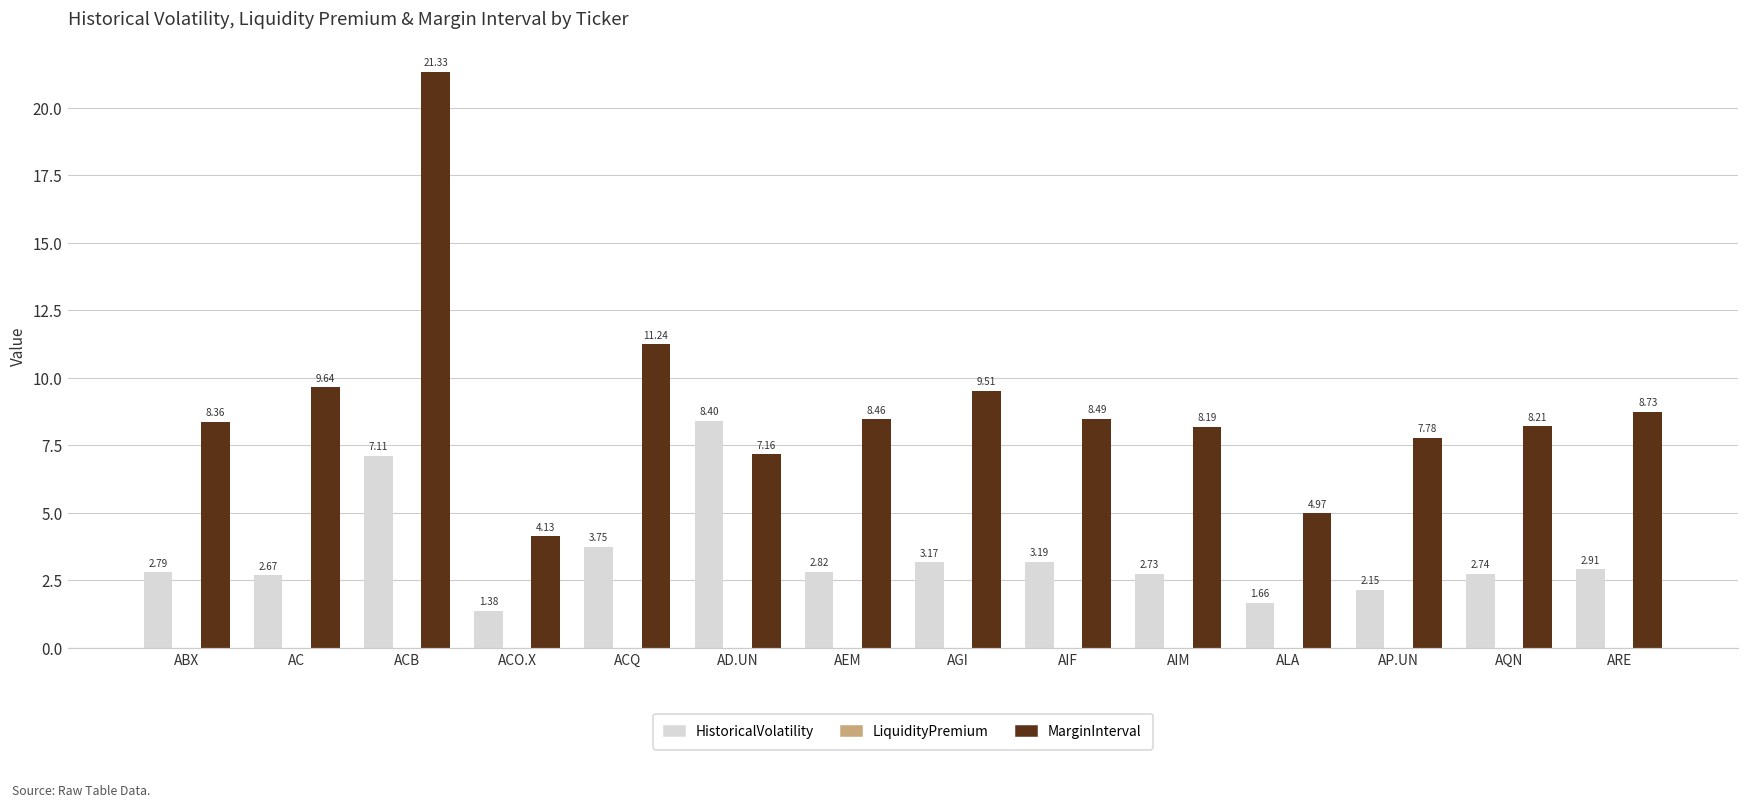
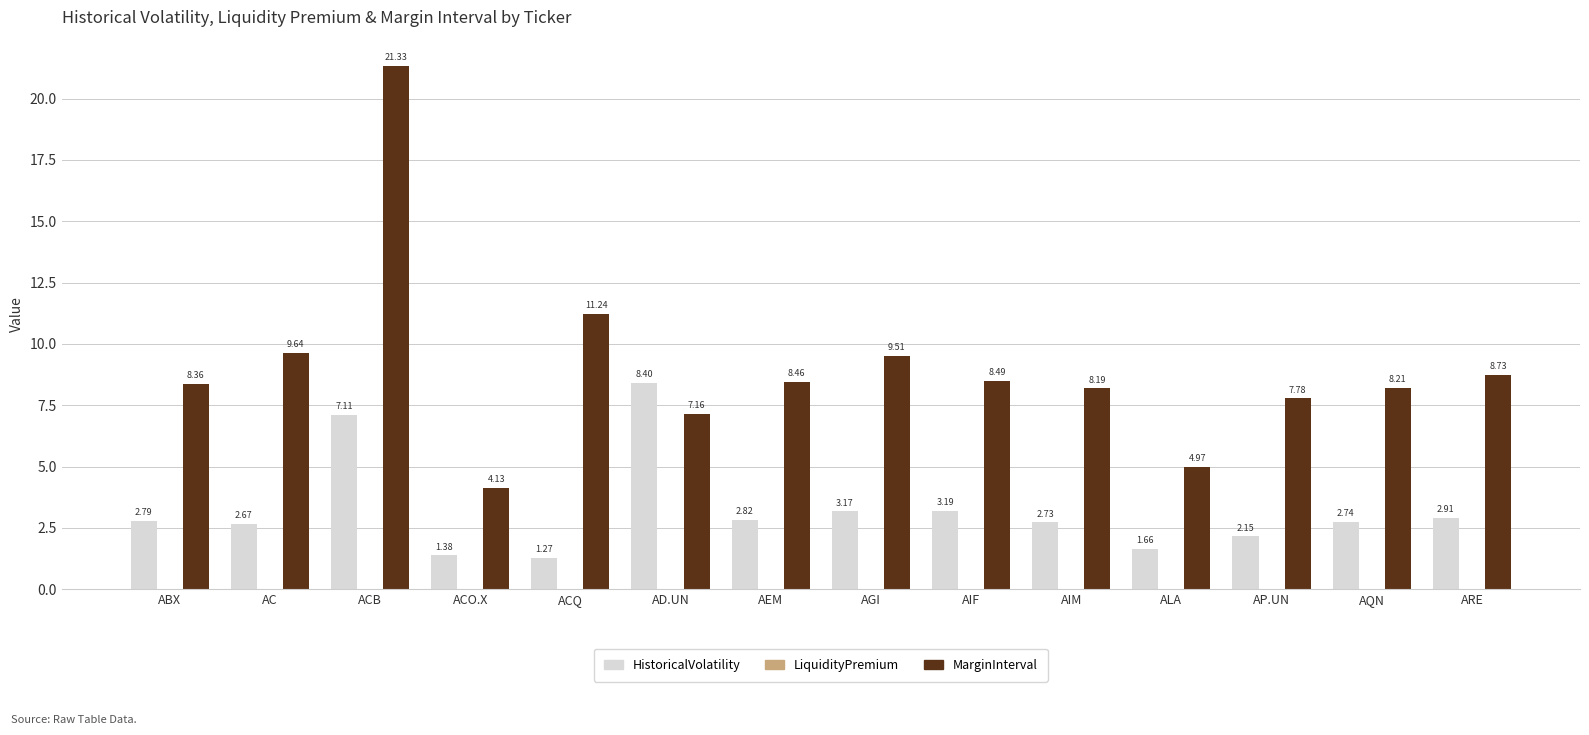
  {
    "HistoricalVolatility": {
      "ABX": 2.79,
      "AC": 2.67,
      "ACB": 7.11,
      "ACO.X": 1.38,
-     "ACQ": 3.75,
+     "ACQ": 1.27,
      "AD.UN": 8.40,
      "AEM": 2.82,
      "AGI": 3.17,
      "AIF": 3.19,
      "AIM": 2.73,
      "ALA": 1.66,
      "AP.UN": 2.15,
      "AQN": 2.74,
      "ARE": 2.91
    },
    "LiquidityPremium": {
      "ABX": 0.0,
      "AC": 0.0,
      "ACB": 0.0,
      "ACO.X": 0.0,
      "ACQ": 0.0,
      "AD.UN": 0.0,
      "AEM": 0.0,
      "AGI": 0.0,
      "AIF": 0.0,
      "AIM": 0.0,
      "ALA": 0.0,
      "AP.UN": 0.0,
      "AQN": 0.0,
      "ARE": 0.0
    },
    "MarginInterval": {
      "ABX": 8.36,
      "AC": 9.64,
      "ACB": 21.33,
      "ACO.X": 4.13,
      "ACQ": 11.24,
      "AD.UN": 7.16,
      "AEM": 8.46,
      "AGI": 9.51,
      "AIF": 8.49,
      "AIM": 8.19,
      "ALA": 4.97,
      "AP.UN": 7.78,
      "AQN": 8.21,
      "ARE": 8.73
    }
  }
